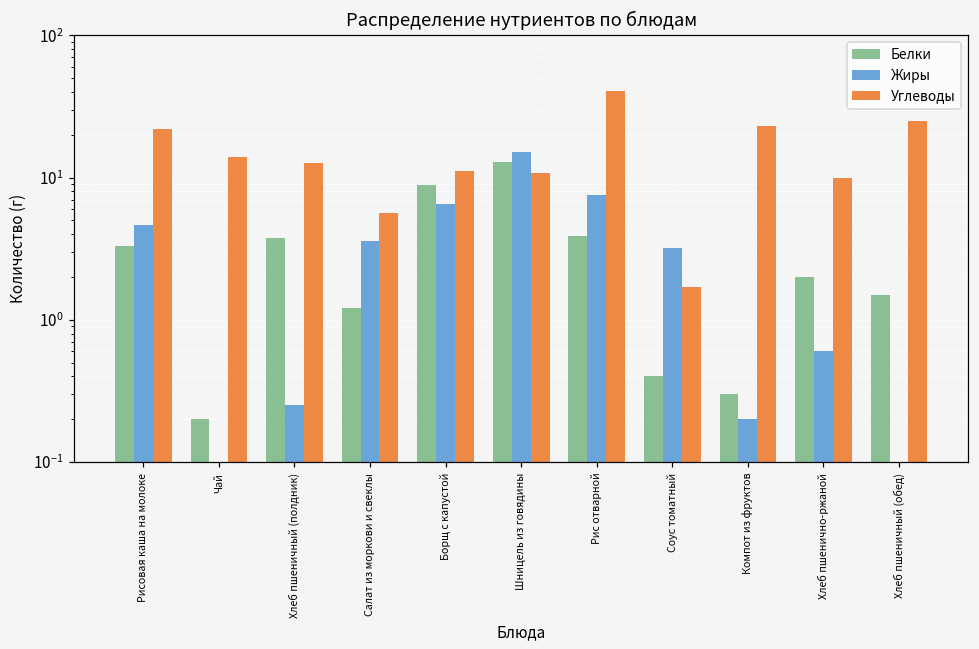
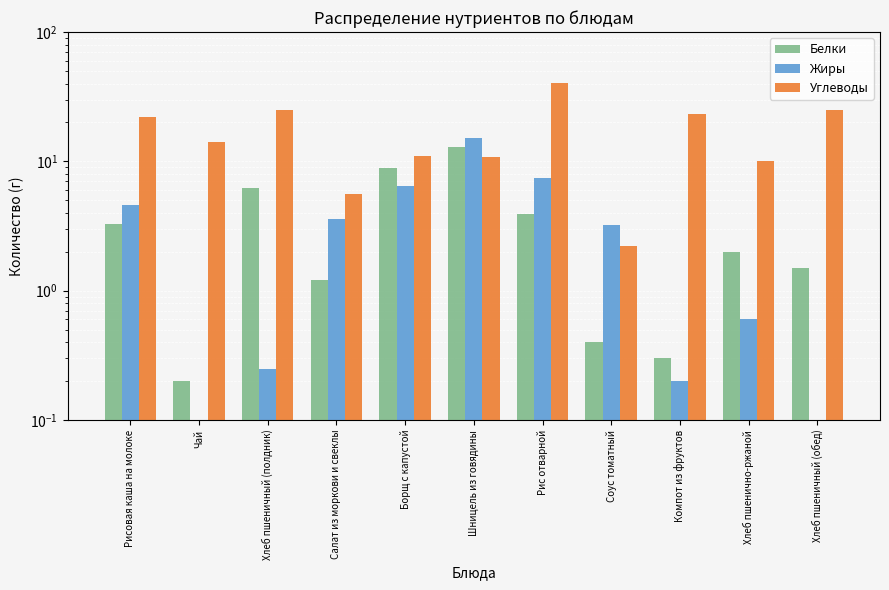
  {
    "Белки": {
      "Рисовая каша на молоке": 3.3,
      "Чай": 0.2,
-     "Хлеб пшеничный (полдник)": 3.8,
+     "Хлеб пшеничный (полдник)": 6,
      "Салат из моркови и свеклы": 1.2,
      "Борщ с капустой": 9,
      "Шницель из говядины": 13,
      "Рис отварной": 3.9,
      "Соус томатный": 0.4,
      "Компот из фруктов": 0.3,
      "Хлеб пшенично-ржаной": 2.0,
      "Хлеб пшеничный (обед)": 1.5
    },
    "Жиры": {
      "Рисовая каша на молоке": 4.6,
      "Хлеб пшеничный (полдник)": 0.25,
      "Салат из моркови и свеклы": 3.6,
      "Борщ с капустой": 7,
      "Шницель из говядины": 15,
      "Рис отварной": 8,
      "Соус томатный": 3.2,
      "Компот из фруктов": 0.2,
      "Хлеб пшенично-ржаной": 0.6,
      "Хлеб пшеничный (обед)": 0.1
    },
    "Углеводы": {
      "Рисовая каша на молоке": 22,
      "Чай": 14,
-     "Хлеб пшеничный (полдник)": 13,
+     "Хлеб пшеничный (полдник)": 25,
      "Салат из моркови и свеклы": 5.6,
      "Борщ с капустой": 11,
      "Шницель из говядины": 11,
      "Рис отварной": 40,
-     "Соус томатный": 1.7,
+     "Соус томатный": 2.2,
      "Компот из фруктов": 23,
      "Хлеб пшенично-ржаной": 10,
      "Хлеб пшеничный (обед)": 25
    }
  }
